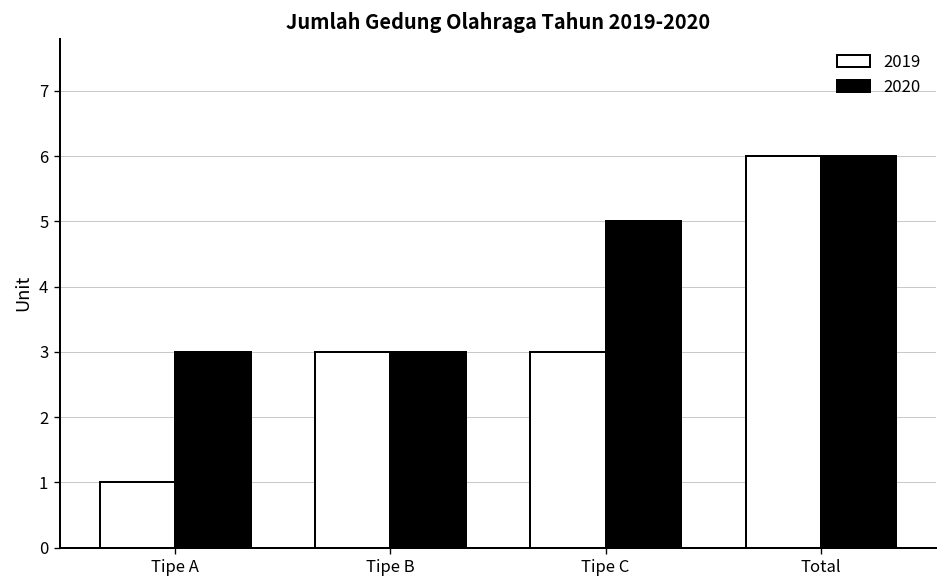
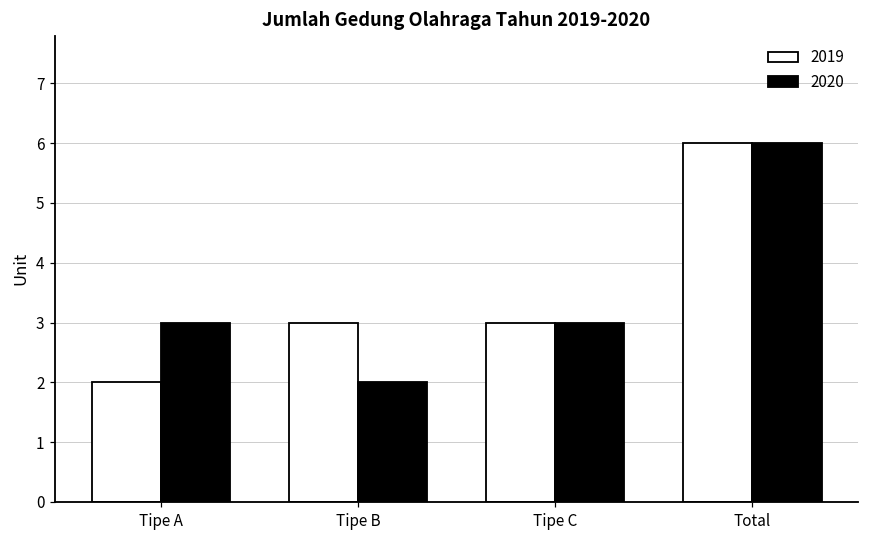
  {
    "2019": {
-     "Tipe A": 1,
+     "Tipe A": 2,
      "Tipe B": 3,
      "Tipe C": 3,
      "Total": 6
    },
    "2020": {
      "Tipe A": 3,
-     "Tipe B": 3,
-     "Tipe C": 5,
+     "Tipe B": 2,
+     "Tipe C": 3,
      "Total": 6
    }
  }
